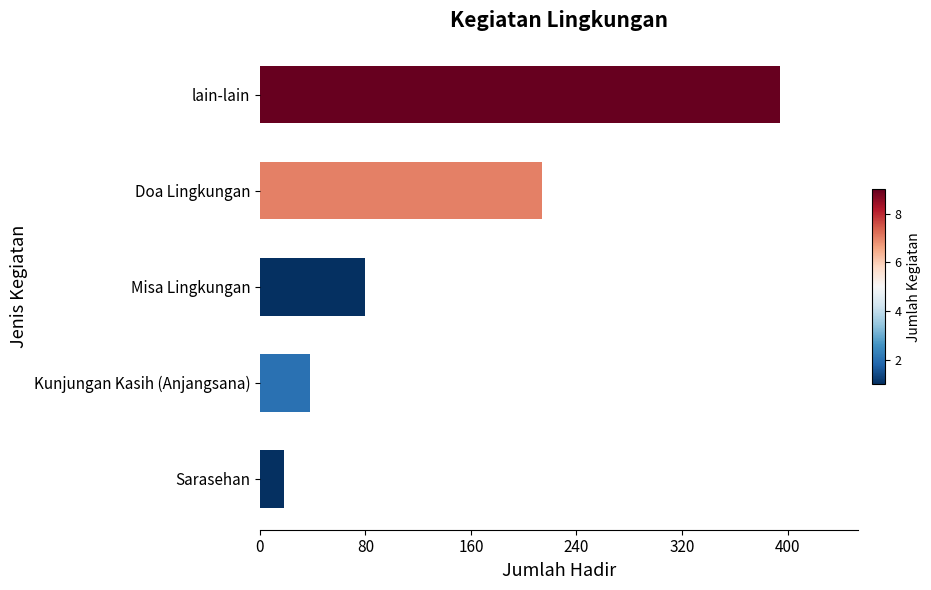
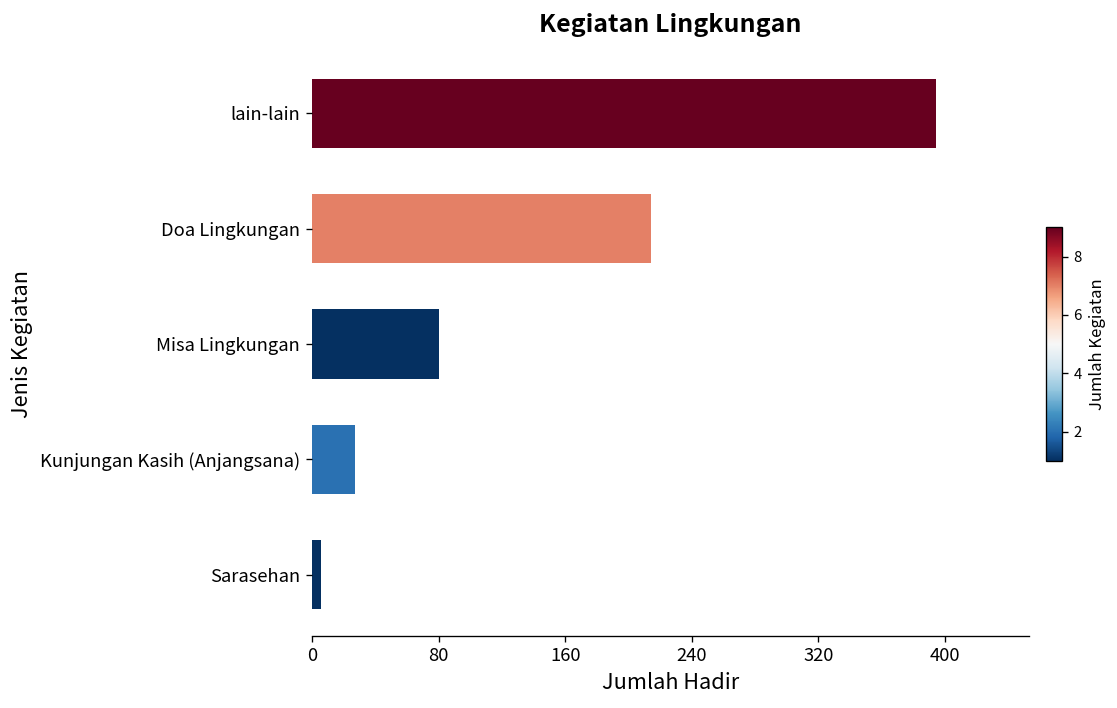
  {
    "lain-lain": 394,
    "Doa Lingkungan": 214,
    "Misa Lingkungan": 80,
-   "Kunjungan Kasih (Anjangsana)": 38,
-   "Sarasehan": 18
+   "Kunjungan Kasih (Anjangsana)": 27,
+   "Sarasehan": 6
  }
